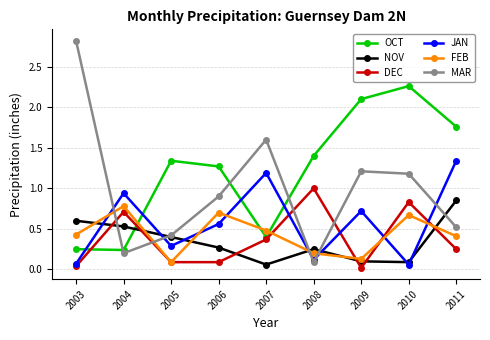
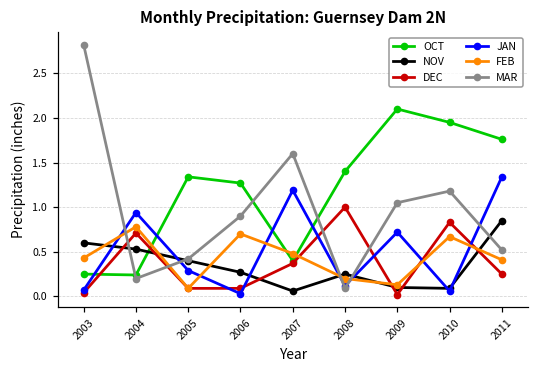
  {
    "OCT": {
      "2003": 0.3,
      "2004": 0.2,
      "2005": 1.3,
      "2006": 1.3,
      "2008": 1.4,
      "2009": 2.1,
-     "2010": 2.3,
+     "2010": 2.0,
      "2011": 1.8
    },
    "NOV": {
      "2003": 0.6,
      "2004": 0.5,
      "2006": 0.3,
      "2007": 0.1,
      "2008": 0.3,
      "2011": 0.9
    },
    "DEC": {
      "2004": 0.7,
      "2006": 0.1,
      "2008": 1.0,
      "2009": 0.0,
      "2010": 0.8,
      "2011": 0.3
    },
    "JAN": {
      "2004": 0.9,
      "2005": 0.3,
-     "2006": 0.6,
+     "2006": 0.0,
      "2007": 1.2,
      "2009": 0.7,
      "2011": 1.3
    },
    "FEB": {
      "2003": 0.4,
      "2004": 0.8,
      "2006": 0.7,
      "2007": 0.5,
      "2008": 0.2,
      "2010": 0.7,
      "2011": 0.4
    },
    "MAR": {
      "2003": 2.8,
      "2004": 0.2,
      "2006": 0.9,
      "2007": 1.6,
-     "2009": 1.2,
+     "2009": 1.1,
      "2010": 1.2,
      "2011": 0.5
    }
  }
